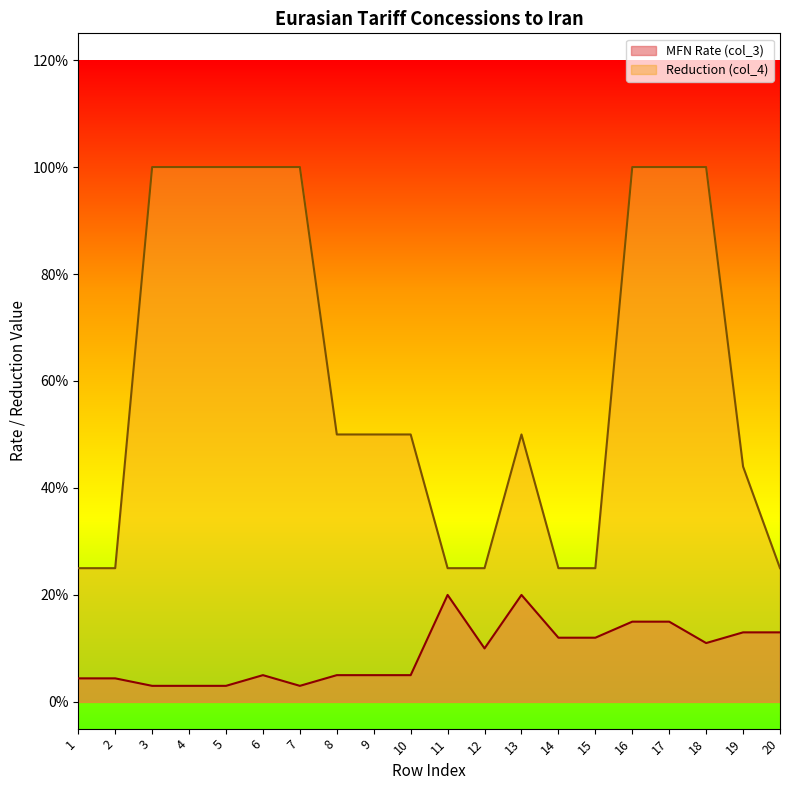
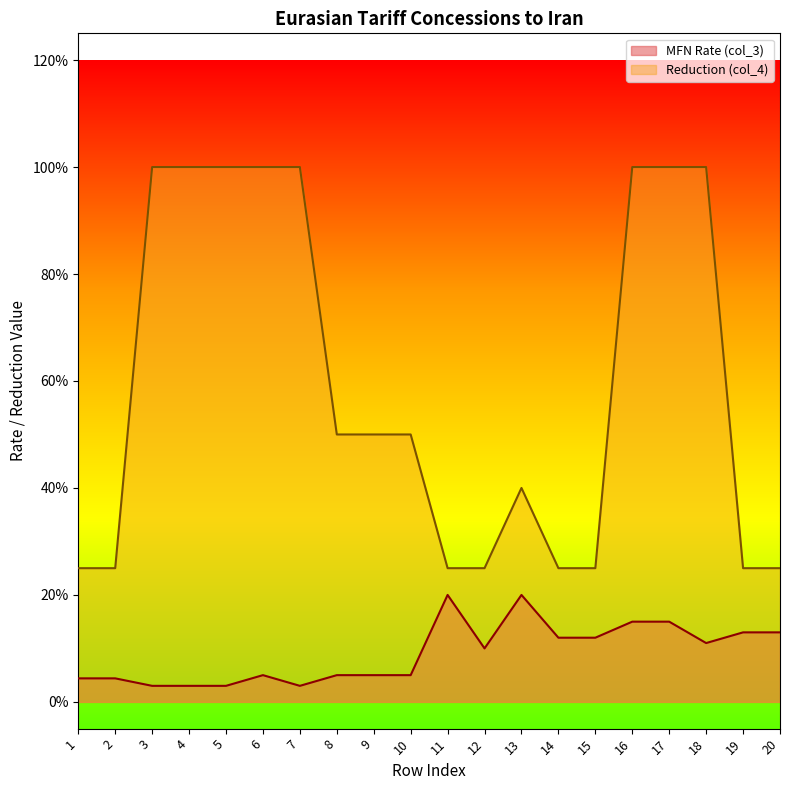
  {
    "MFN Rate (col_3)": {
      "1": "4%",
      "2": "4%",
      "3": "3%",
      "4": "3%",
      "5": "3%",
      "6": "5%",
      "7": "3%",
      "8": "5%",
      "9": "5%",
      "10": "5%",
      "11": "20%",
      "12": "10%",
      "13": "20%",
      "14": "12%",
      "15": "12%",
      "16": "15%",
      "17": "15%",
      "18": "11%",
      "19": "13%",
      "20": "13%"
    },
    "Reduction (col_4)": {
      "1": "25%",
      "2": "25%",
      "3": "100%",
      "4": "100%",
      "5": "100%",
      "6": "100%",
      "7": "100%",
      "8": "50%",
      "9": "50%",
      "10": "50%",
      "11": "25%",
      "12": "25%",
-     "13": "50%",
+     "13": "40%",
      "14": "25%",
      "15": "25%",
      "16": "100%",
      "17": "100%",
      "18": "100%",
-     "19": "44%",
+     "19": "25%",
      "20": "25%"
    }
  }
